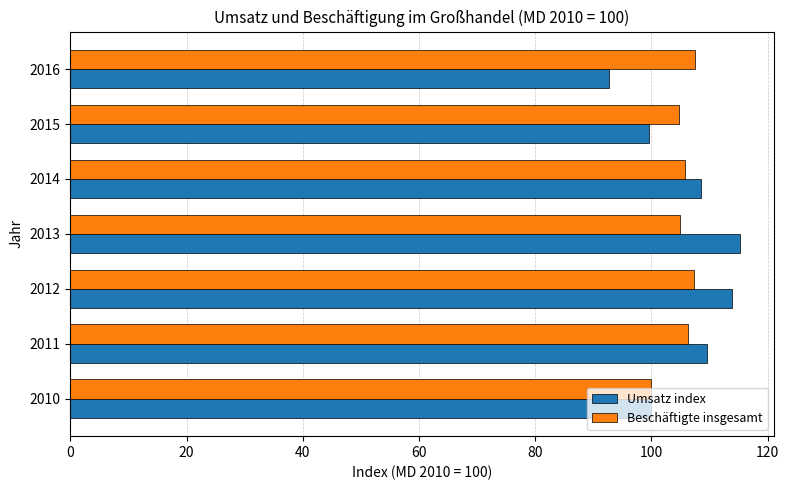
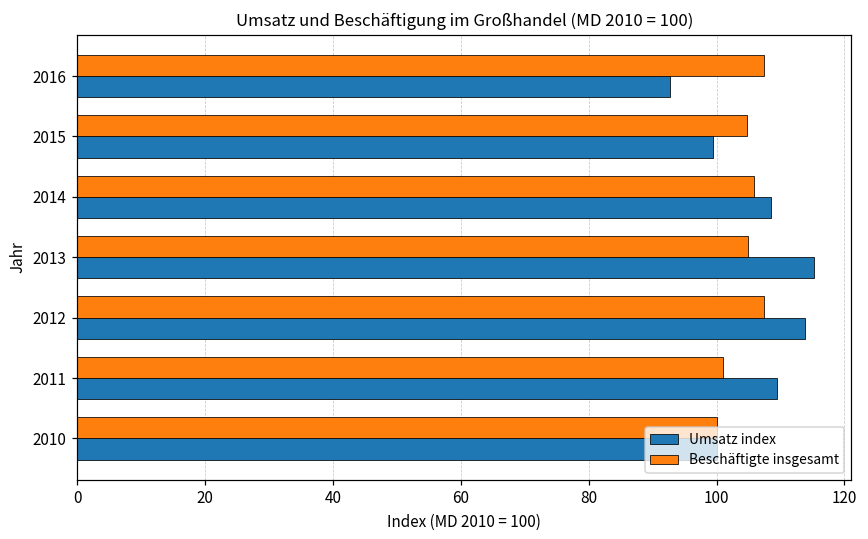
  {
    "Umsatz index": {
      "2016": 93,
      "2015": 100,
      "2014": 109,
      "2013": 115,
      "2012": 114,
      "2011": 110
    },
    "Beschäftigte insgesamt": {
      "2016": 108,
      "2015": 105,
      "2014": 106,
      "2013": 105,
      "2012": 107,
-     "2011": 106
+     "2011": 101
    }
  }
